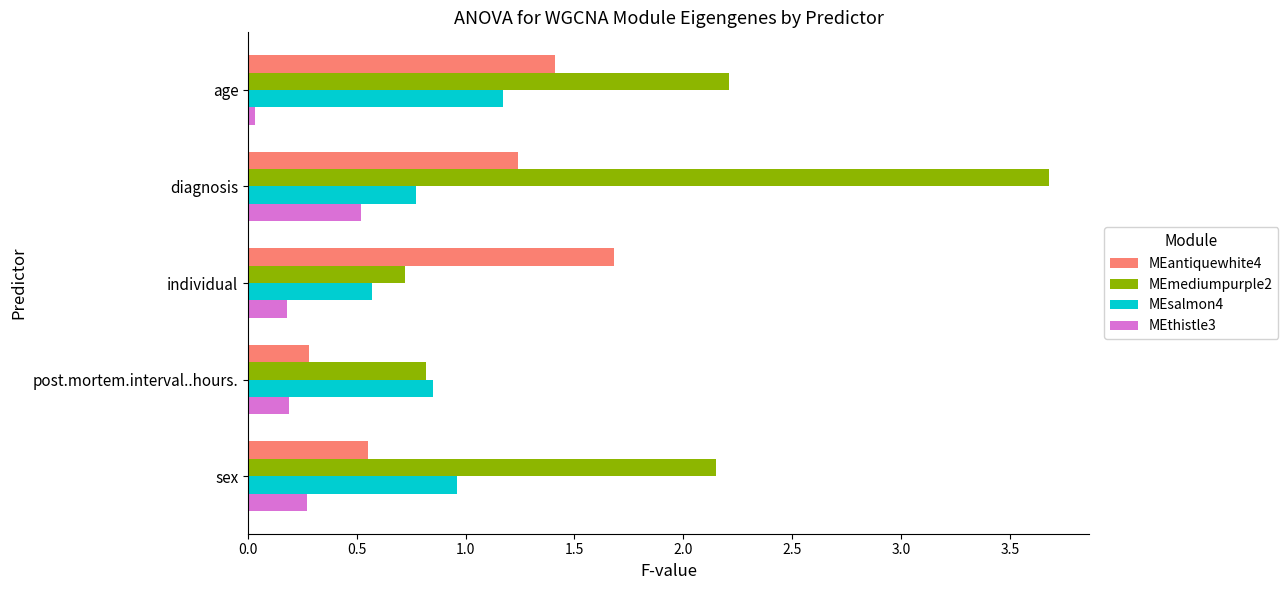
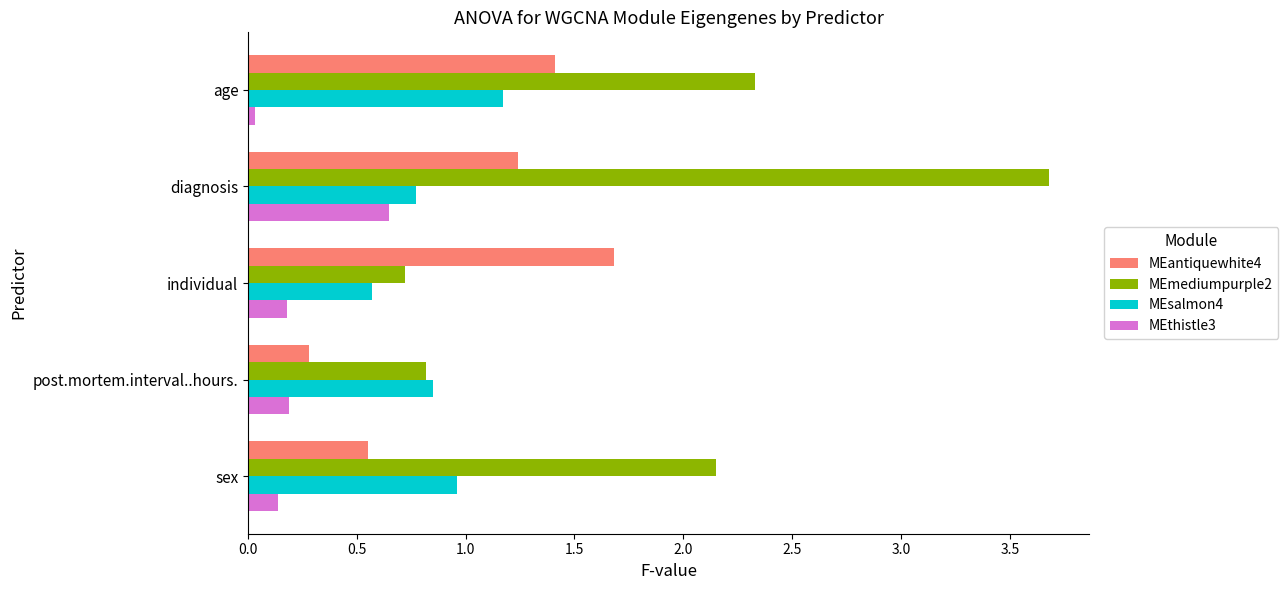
  {
    "MEantiquewhite4": {
      "age": 1.41,
      "diagnosis": 1.24,
      "individual": 1.68,
      "post.mortem.interval..hours.": 0.28,
      "sex": 0.55
    },
    "MEmediumpurple2": {
-     "age": 2.21,
+     "age": 2.33,
      "diagnosis": 3.68,
      "individual": 0.72,
      "post.mortem.interval..hours.": 0.82,
      "sex": 2.15
    },
    "MEsalmon4": {
      "age": 1.17,
      "diagnosis": 0.77,
      "individual": 0.57,
      "post.mortem.interval..hours.": 0.85,
      "sex": 0.96
    },
    "MEthistle3": {
      "age": 0.03,
-     "diagnosis": 0.52,
+     "diagnosis": 0.65,
      "individual": 0.18,
      "post.mortem.interval..hours.": 0.19,
-     "sex": 0.27
+     "sex": 0.14
    }
  }
